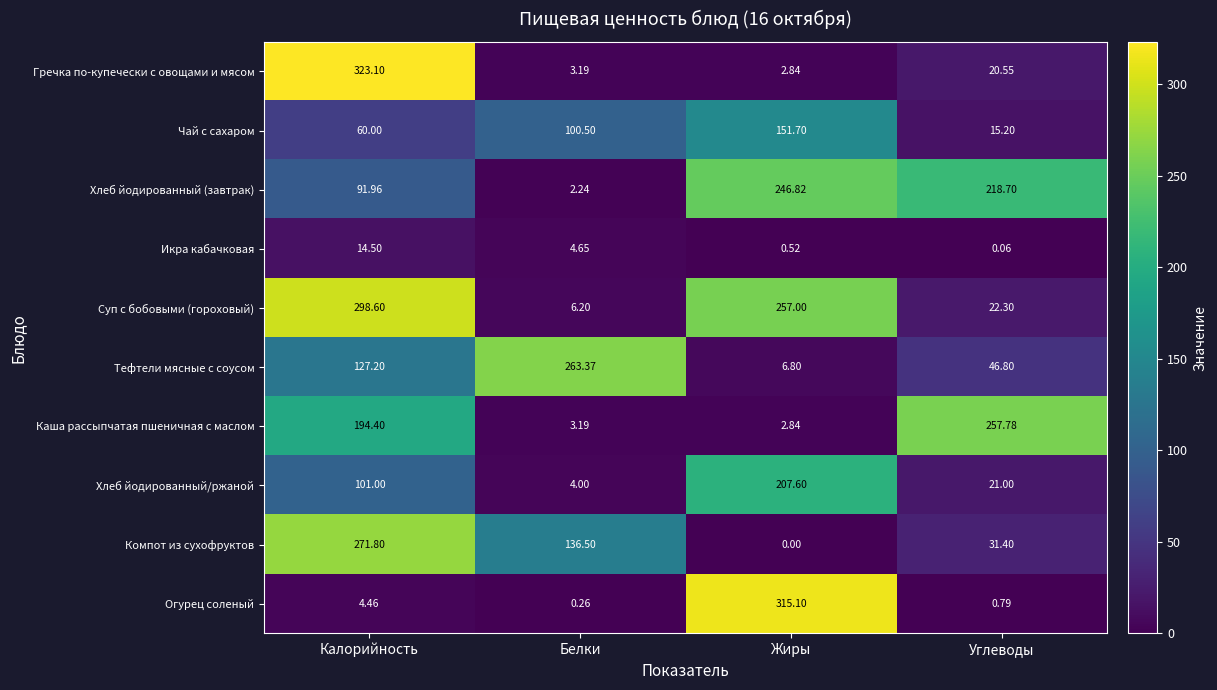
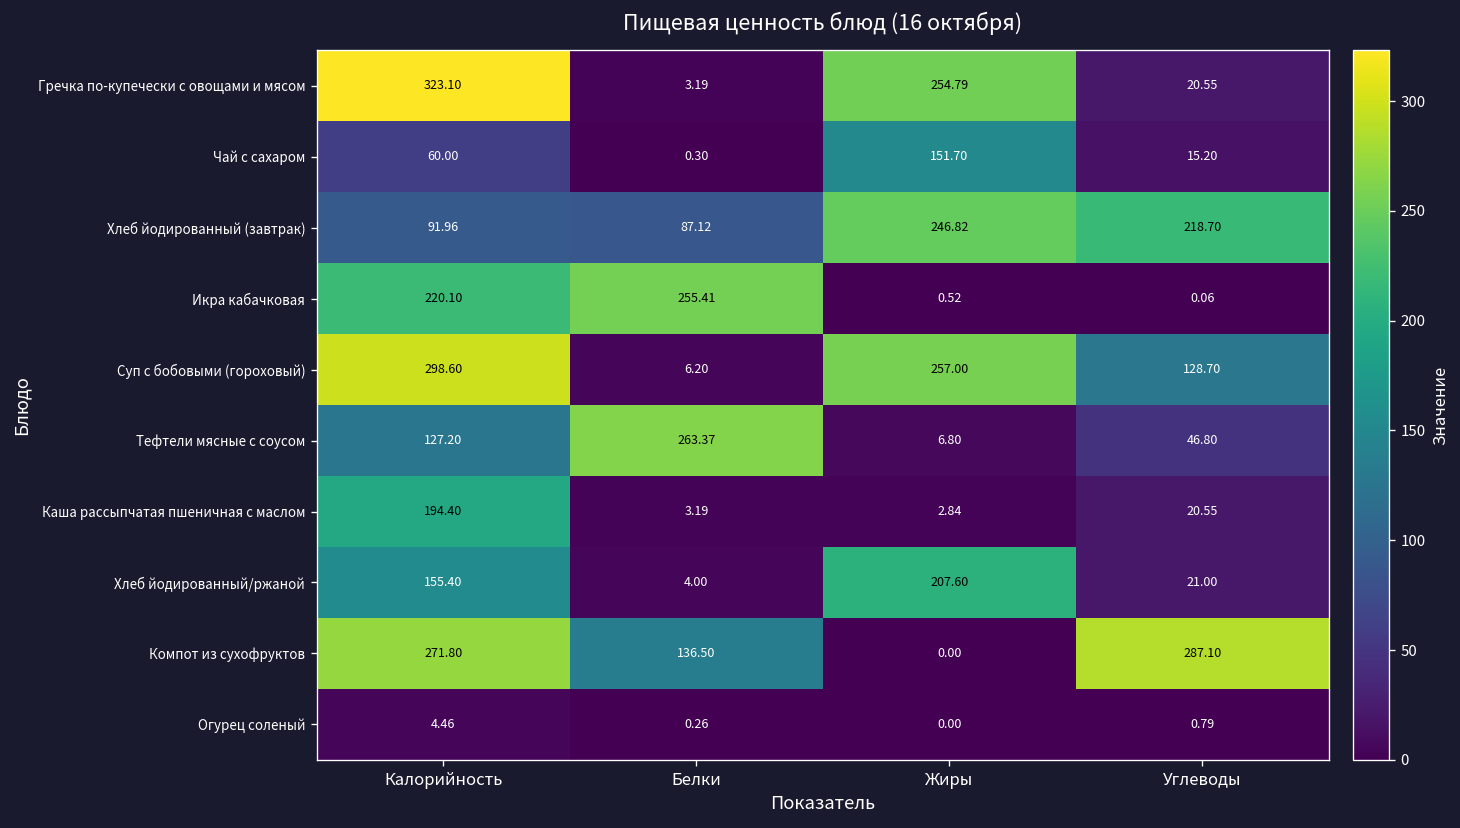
  {
    "Гречка по-купечески с овощами и мясом": {
      "Калорийность": 323.10,
      "Белки": 3.19,
-     "Жиры": 2.84,
+     "Жиры": 254.79,
      "Углеводы": 20.55
    },
    "Чай с сахаром": {
      "Калорийность": 60.00,
-     "Белки": 100.50,
+     "Белки": 0.30,
      "Жиры": 151.70,
      "Углеводы": 15.20
    },
    "Хлеб йодированный (завтрак)": {
      "Калорийность": 91.96,
-     "Белки": 2.24,
+     "Белки": 87.12,
      "Жиры": 246.82,
      "Углеводы": 218.70
    },
    "Икра кабачковая": {
-     "Калорийность": 14.50,
-     "Белки": 4.65,
+     "Калорийность": 220.10,
+     "Белки": 255.41,
      "Жиры": 0.52,
      "Углеводы": 0.06
    },
    "Суп с бобовыми (гороховый)": {
      "Калорийность": 298.60,
      "Белки": 6.20,
      "Жиры": 257.00,
-     "Углеводы": 22.30
+     "Углеводы": 128.70
    },
    "Тефтели мясные с соусом": {
      "Калорийность": 127.20,
      "Белки": 263.37,
      "Жиры": 6.80,
      "Углеводы": 46.80
    },
    "Каша рассыпчатая пшеничная с маслом": {
      "Калорийность": 194.40,
      "Белки": 3.19,
      "Жиры": 2.84,
-     "Углеводы": 257.78
+     "Углеводы": 20.55
    },
    "Хлеб йодированный/ржаной": {
-     "Калорийность": 101.00,
+     "Калорийность": 155.40,
      "Белки": 4.00,
      "Жиры": 207.60,
      "Углеводы": 21.00
    },
    "Компот из сухофруктов": {
      "Калорийность": 271.80,
      "Белки": 136.50,
      "Жиры": 0.00,
-     "Углеводы": 31.40
+     "Углеводы": 287.10
    },
    "Огурец соленый": {
      "Калорийность": 4.46,
      "Белки": 0.26,
-     "Жиры": 315.10,
+     "Жиры": 0.00,
      "Углеводы": 0.79
    }
  }
